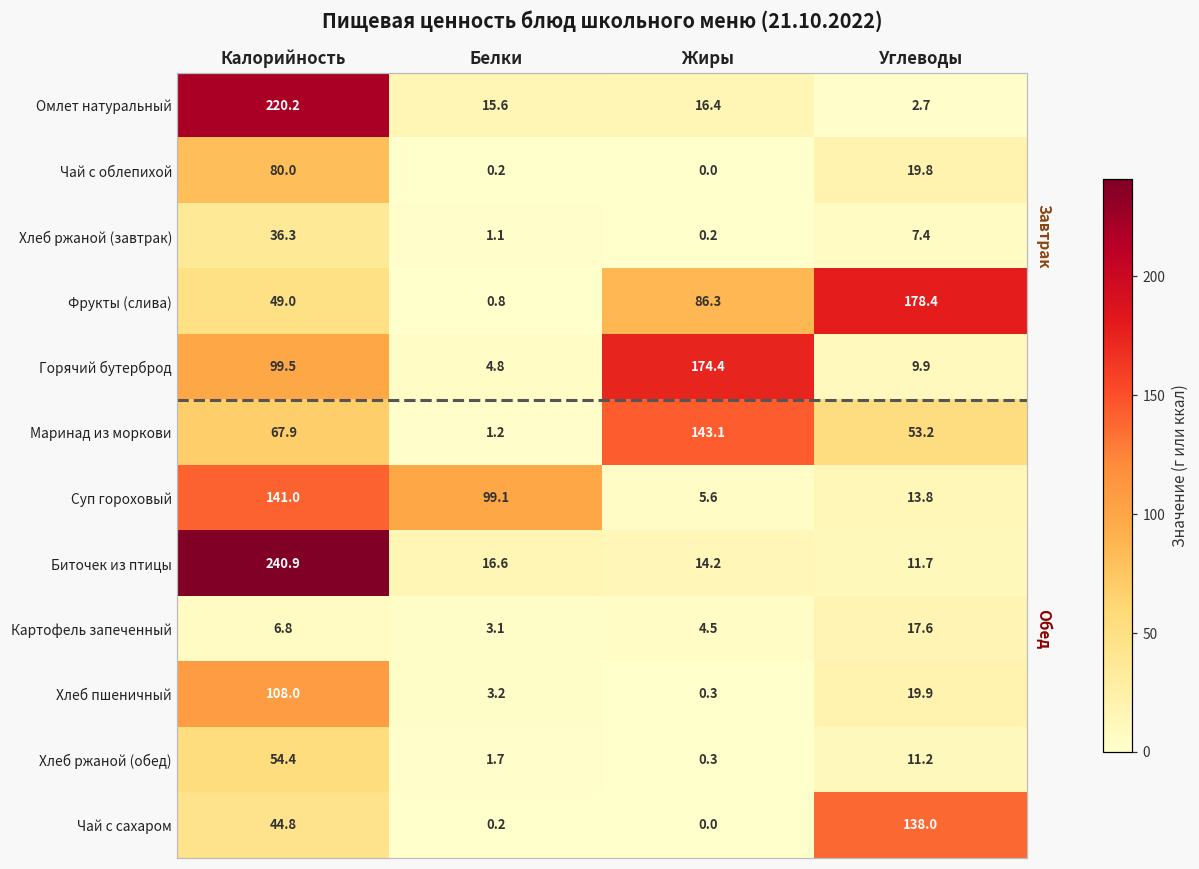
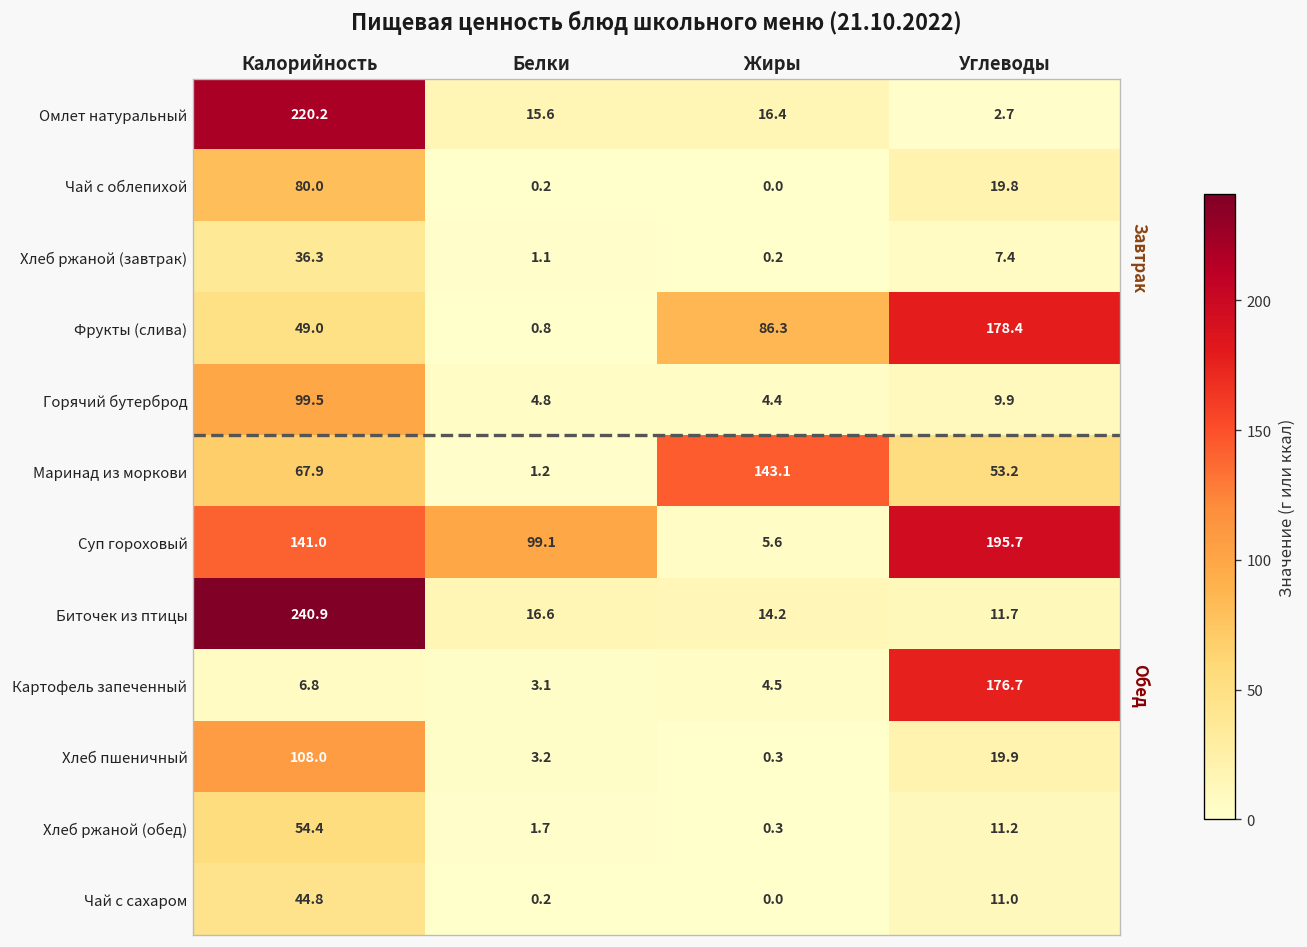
  {
    "Омлет натуральный": {
      "Калорийность": 220.2,
      "Белки": 15.6,
      "Жиры": 16.4,
      "Углеводы": 2.7
    },
    "Чай с облепихой": {
      "Калорийность": 80.0,
      "Белки": 0.2,
      "Жиры": 0.0,
      "Углеводы": 19.8
    },
    "Хлеб ржаной (завтрак)": {
      "Калорийность": 36.3,
      "Белки": 1.1,
      "Жиры": 0.2,
      "Углеводы": 7.4
    },
    "Фрукты (слива)": {
      "Калорийность": 49.0,
      "Белки": 0.8,
      "Жиры": 86.3,
      "Углеводы": 178.4
    },
    "Горячий бутерброд": {
      "Калорийность": 99.5,
      "Белки": 4.8,
-     "Жиры": 174.4,
+     "Жиры": 4.4,
      "Углеводы": 9.9
    },
    "Маринад из моркови": {
      "Калорийность": 67.9,
      "Белки": 1.2,
      "Жиры": 143.1,
      "Углеводы": 53.2
    },
    "Суп гороховый": {
      "Калорийность": 141.0,
      "Белки": 99.1,
      "Жиры": 5.6,
-     "Углеводы": 13.8
+     "Углеводы": 195.7
    },
    "Биточек из птицы": {
      "Калорийность": 240.9,
      "Белки": 16.6,
      "Жиры": 14.2,
      "Углеводы": 11.7
    },
    "Картофель запеченный": {
      "Калорийность": 6.8,
      "Белки": 3.1,
      "Жиры": 4.5,
-     "Углеводы": 17.6
+     "Углеводы": 176.7
    },
    "Хлеб пшеничный": {
      "Калорийность": 108.0,
      "Белки": 3.2,
      "Жиры": 0.3,
      "Углеводы": 19.9
    },
    "Хлеб ржаной (обед)": {
      "Калорийность": 54.4,
      "Белки": 1.7,
      "Жиры": 0.3,
      "Углеводы": 11.2
    },
    "Чай с сахаром": {
      "Калорийность": 44.8,
      "Белки": 0.2,
      "Жиры": 0.0,
-     "Углеводы": 138.0
+     "Углеводы": 11.0
    }
  }
